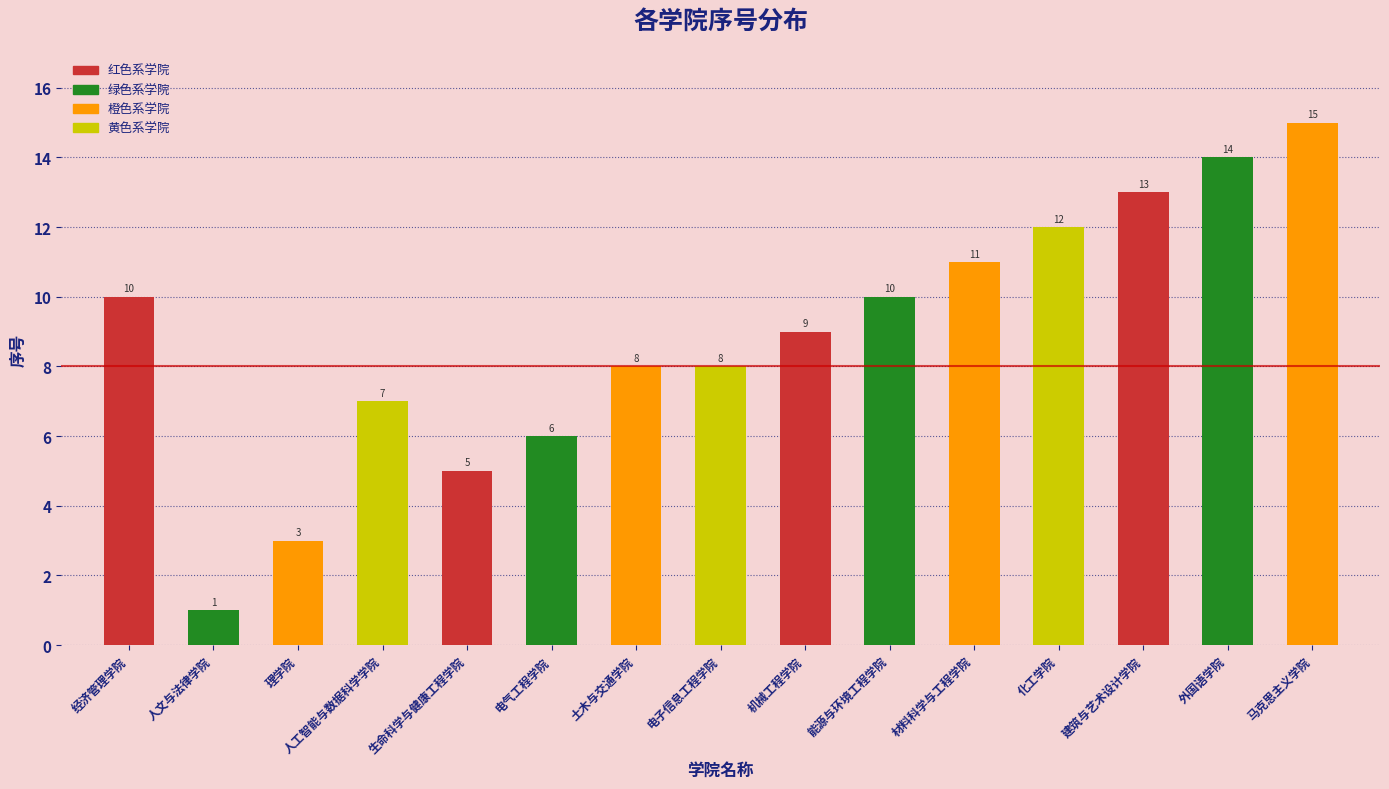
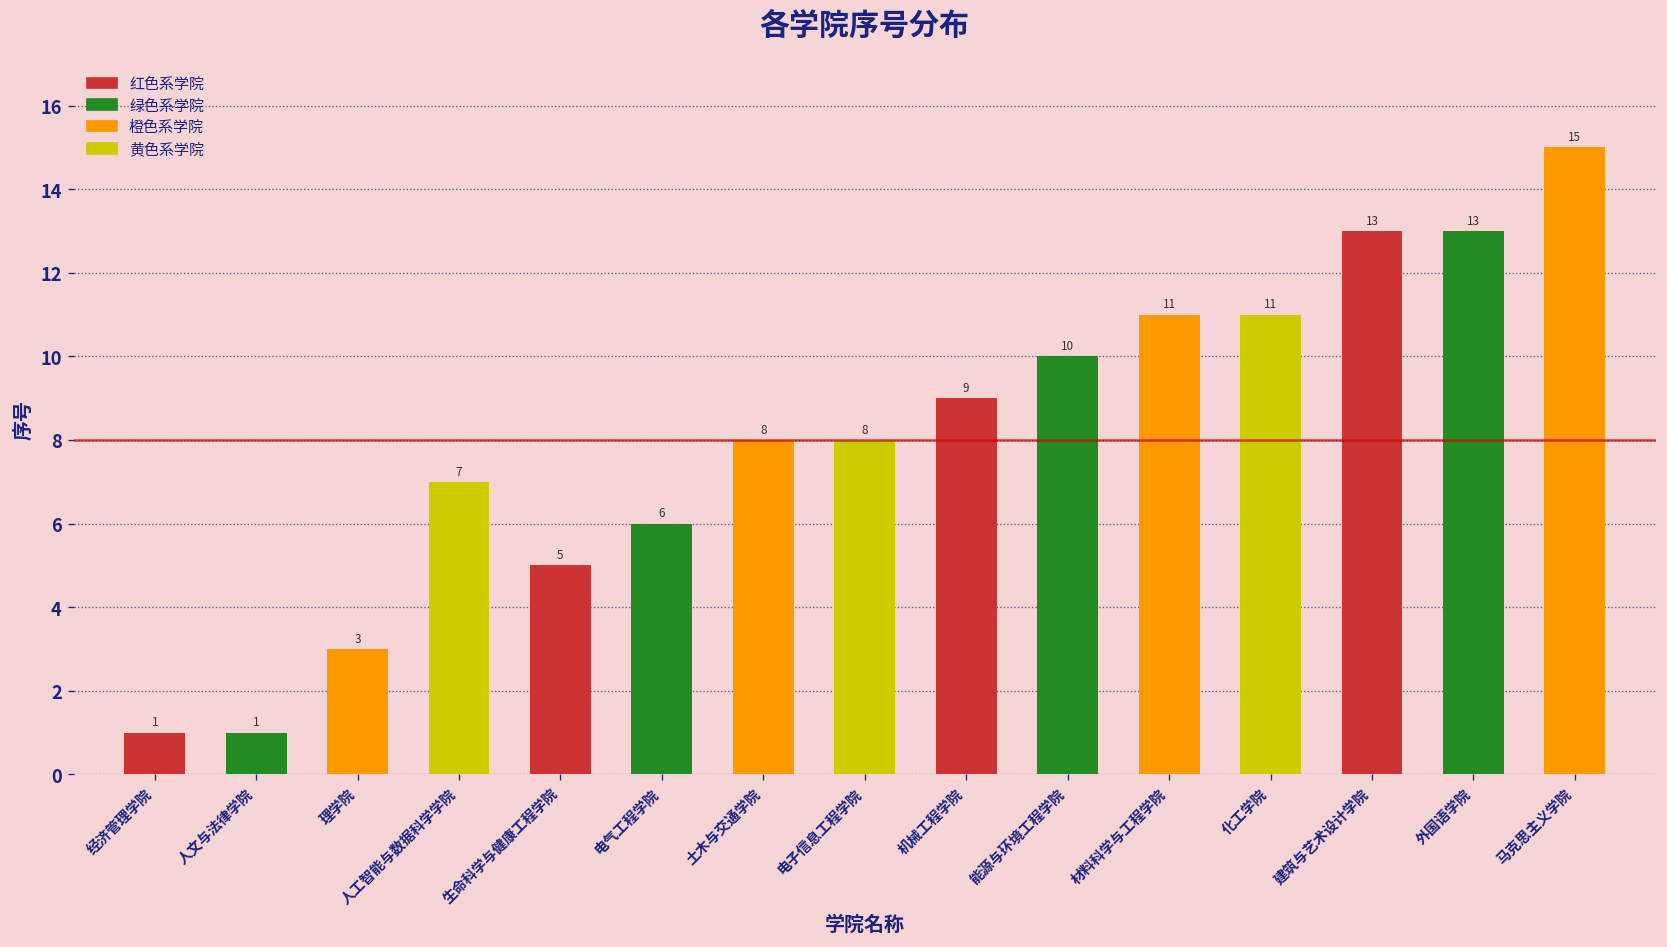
  {
-   "经济管理学院": 10,
+   "经济管理学院": 1,
    "人文与法律学院": 1,
    "理学院": 3,
    "人工智能与数据科学学院": 7,
    "生命科学与健康工程学院": 5,
    "电气工程学院": 6,
    "土木与交通学院": 8,
    "电子信息工程学院": 8,
    "机械工程学院": 9,
    "能源与环境工程学院": 10,
    "材料科学与工程学院": 11,
-   "化工学院": 12,
+   "化工学院": 11,
    "建筑与艺术设计学院": 13,
-   "外国语学院": 14,
+   "外国语学院": 13,
    "马克思主义学院": 15
  }
